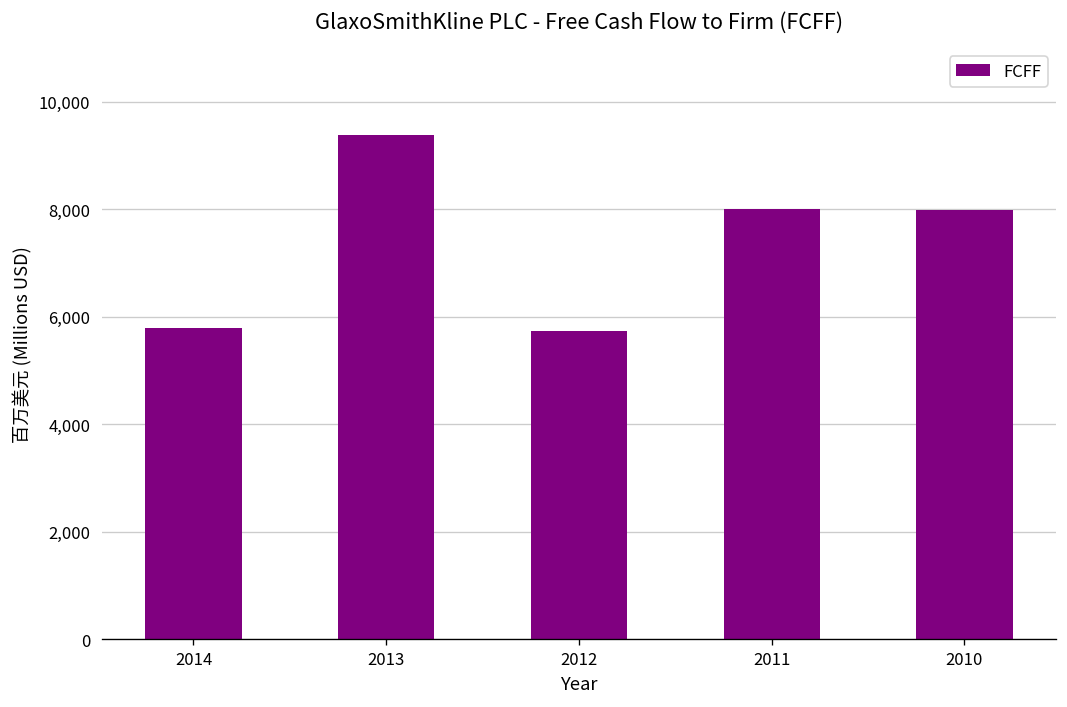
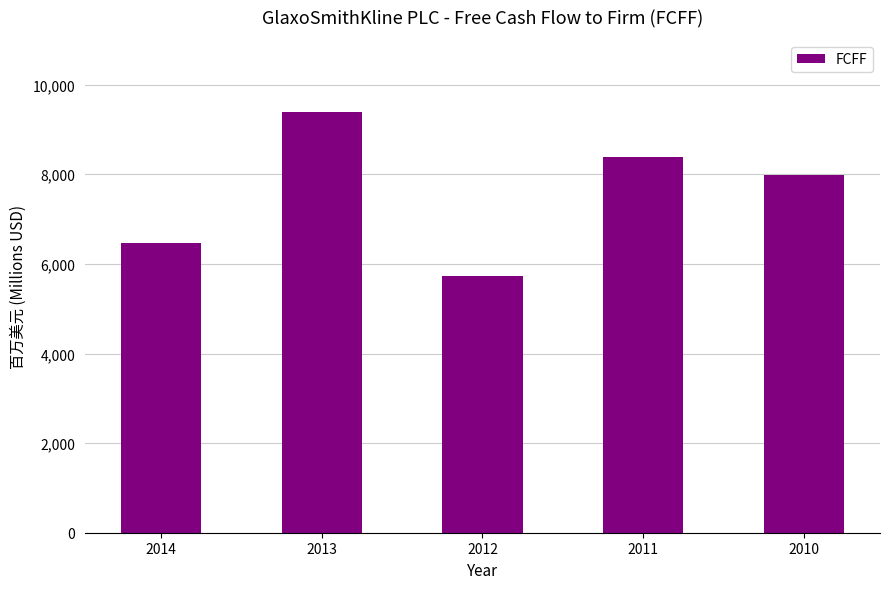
  {
-   "2014": "5,800",
+   "2014": "6,500",
    "2013": "9,400",
    "2012": "5,700",
-   "2011": "8,000",
+   "2011": "8,400",
    "2010": "8,000"
  }
